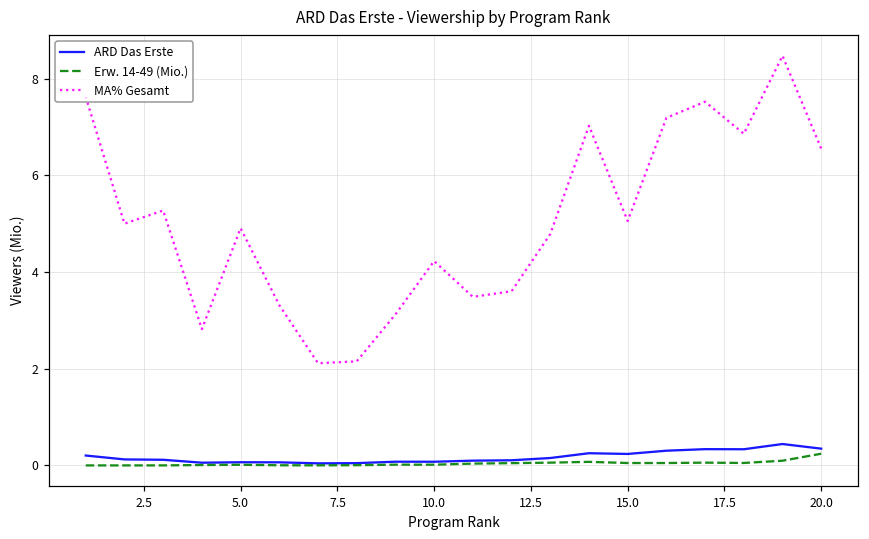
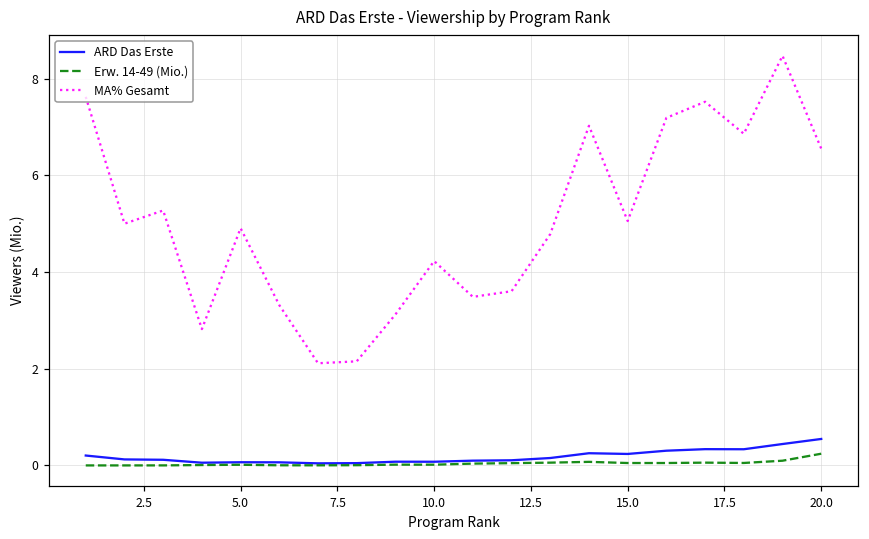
  {
    "ARD Das Erste": {
      "10.0": 0.1,
      "15.0": 0.2,
-     "20.0": 0.3
+     "20.0": 0.5
    },
    "Erw. 14-49 (Mio.)": {
      "10.0": 0.0,
      "15.0": 0.0,
      "20.0": 0.2
    },
    "MA% Gesamt": {
      "5.0": 4.9,
      "10.0": 4.2,
      "15.0": 5.1,
      "20.0": 6.6
    }
  }
